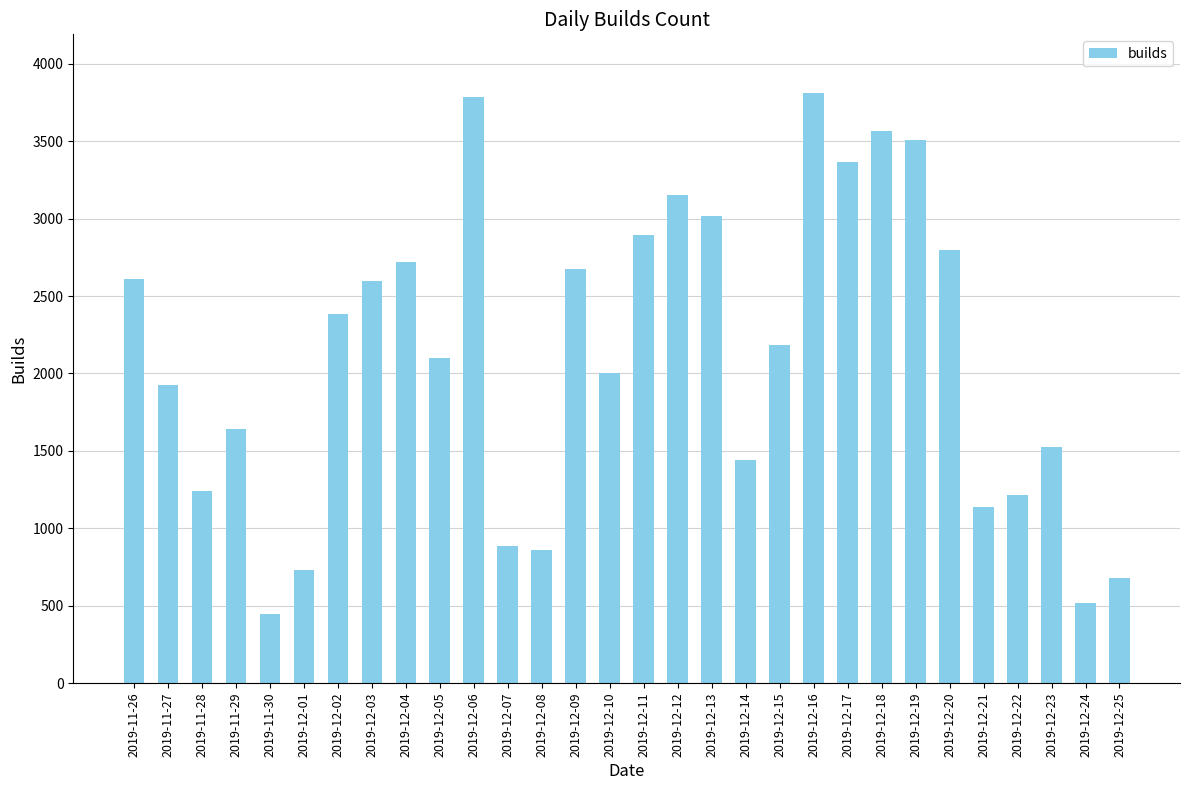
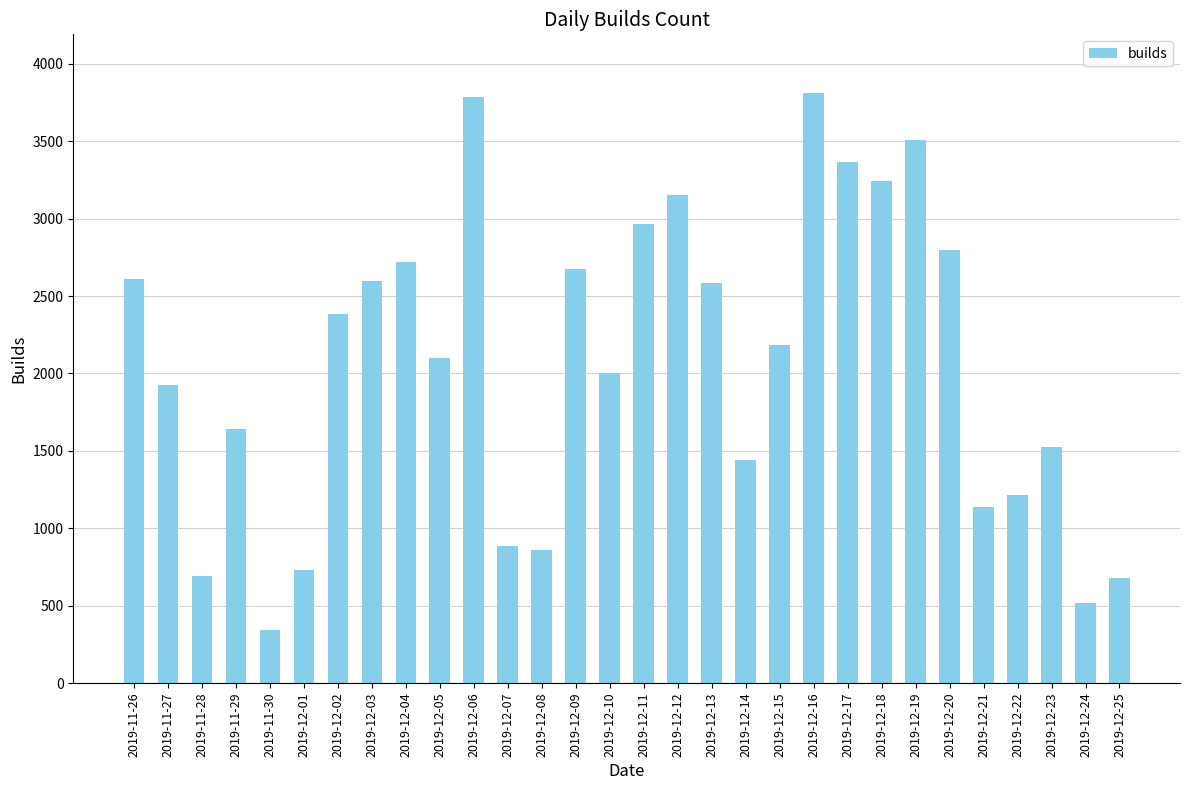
  {
    "2019-11-26": 2610,
    "2019-11-27": 1930,
-   "2019-11-28": 1240,
+   "2019-11-28": 690,
    "2019-11-29": 1640,
-   "2019-11-30": 450,
+   "2019-11-30": 350,
    "2019-12-01": 730,
    "2019-12-02": 2390,
    "2019-12-03": 2600,
    "2019-12-04": 2720,
    "2019-12-05": 2100,
    "2019-12-06": 3790,
    "2019-12-07": 890,
    "2019-12-08": 860,
    "2019-12-09": 2670,
    "2019-12-10": 2010,
-   "2019-12-11": 2890,
+   "2019-12-11": 2970,
    "2019-12-12": 3150,
-   "2019-12-13": 3020,
+   "2019-12-13": 2580,
    "2019-12-14": 1440,
    "2019-12-15": 2190,
    "2019-12-16": 3810,
    "2019-12-17": 3370,
-   "2019-12-18": 3570,
+   "2019-12-18": 3250,
    "2019-12-19": 3510,
    "2019-12-20": 2800,
    "2019-12-21": 1140,
    "2019-12-22": 1210,
    "2019-12-23": 1530,
    "2019-12-24": 520,
    "2019-12-25": 680
  }
